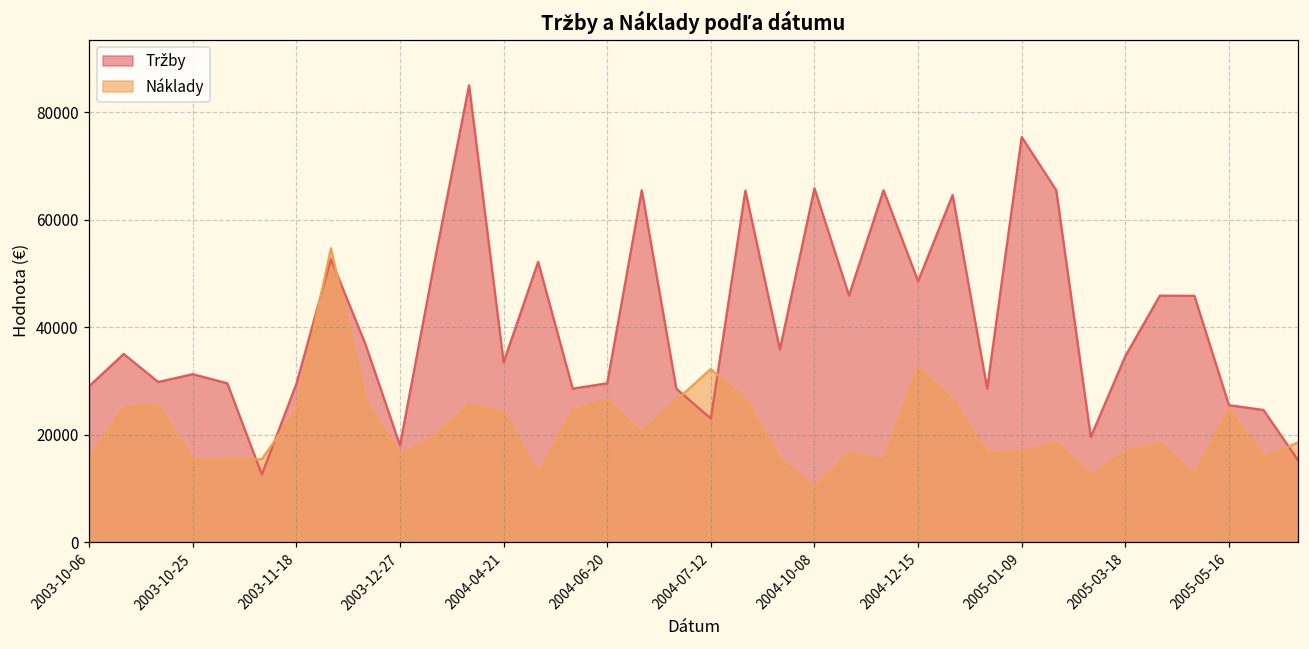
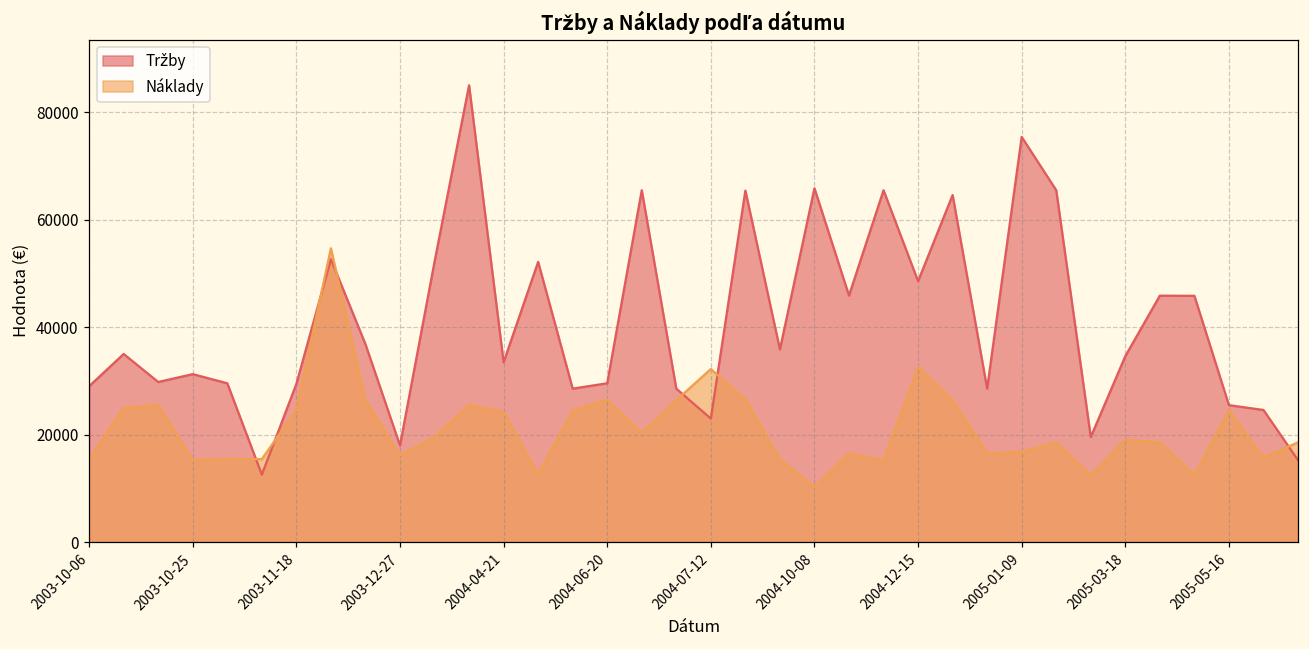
  {
    "Tržby": {
      "2003-10-25": 31000,
      "2003-11-18": 29000,
      "2003-12-27": 18000,
      "2004-04-21": 33000,
      "2004-06-20": 30000,
      "2004-07-12": 23000,
      "2004-10-08": 66000,
      "2004-12-15": 49000,
      "2005-01-09": 75000,
      "2005-03-18": 35000,
      "2005-05-16": 25000
    },
    "Náklady": {
      "2003-10-25": 15000,
      "2003-11-18": 25000,
      "2003-12-27": 16000,
      "2004-04-21": 24000,
      "2004-06-20": 26000,
      "2004-07-12": 32000,
      "2004-10-08": 10000,
      "2004-12-15": 33000,
      "2005-01-09": 17000,
-     "2005-03-18": 17000,
+     "2005-03-18": 19000,
      "2005-05-16": 25000
    }
  }
